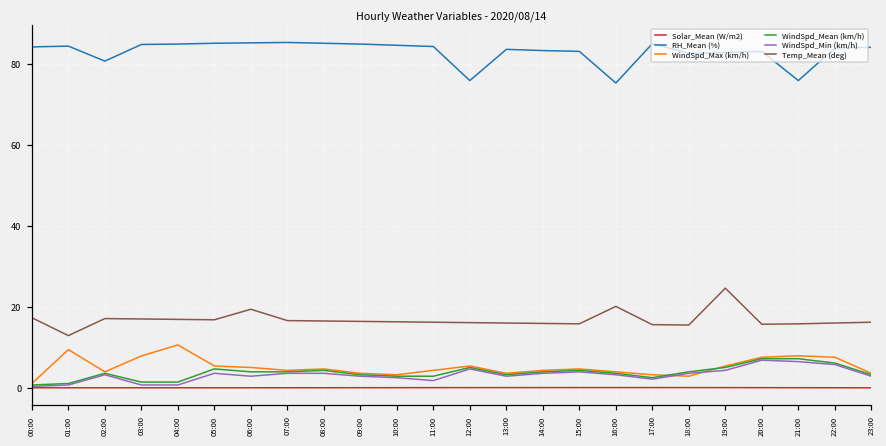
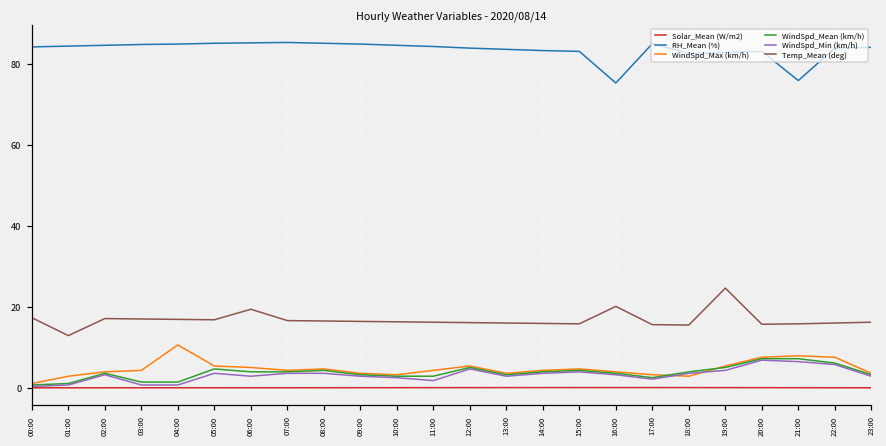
  {
    "Solar_Mean (W/m2)": {
      "01:00": 0,
      "02:00": 0,
      "03:00": 0,
      "04:00": 0,
      "05:00": 0,
      "06:00": 0,
      "07:00": 0,
      "08:00": 0,
      "09:00": 0,
      "10:00": 0,
      "11:00": 0,
      "12:00": 0,
      "13:00": 0,
      "14:00": 0,
      "15:00": 0,
      "16:00": 0,
      "17:00": 0,
      "18:00": 0,
      "19:00": 0,
      "20:00": 0,
      "21:00": 0,
      "22:00": 0,
      "23:00": 0
    },
    "RH_Mean (%)": {
      "00:00": 84,
      "01:00": 84,
-     "02:00": 81,
+     "02:00": 85,
      "03:00": 85,
      "04:00": 85,
      "05:00": 85,
      "06:00": 85,
      "07:00": 85,
      "08:00": 85,
      "09:00": 85,
      "10:00": 85,
      "11:00": 84,
-     "12:00": 76,
+     "12:00": 84,
      "13:00": 84,
      "14:00": 83,
      "15:00": 83,
      "16:00": 75,
      "17:00": 85,
      "21:00": 76,
      "23:00": 84
    },
    "WindSpd_Max (km/h)": {
-     "01:00": 9,
-     "03:00": 8,
+     "01:00": 3,
+     "03:00": 4,
      "04:00": 11,
      "05:00": 5,
      "06:00": 5,
      "11:00": 4,
      "17:00": 3,
      "18:00": 3,
      "21:00": 8,
      "22:00": 8
    },
    "WindSpd_Mean (km/h)": {
      "03:00": 1,
      "04:00": 1,
      "05:00": 5,
      "06:00": 4,
      "11:00": 3,
      "21:00": 7
    },
    "WindSpd_Min (km/h)": {
      "03:00": 1,
      "04:00": 1,
      "05:00": 4,
      "06:00": 3,
      "08:00": 4,
      "11:00": 2,
      "19:00": 4,
      "21:00": 6
    },
    "Temp_Mean (deg)": {
      "00:00": 17,
      "01:00": 13,
      "02:00": 17,
      "03:00": 17,
      "04:00": 17,
      "05:00": 17,
      "06:00": 19,
      "07:00": 17,
      "08:00": 17,
      "09:00": 16,
      "10:00": 16,
      "11:00": 16,
      "12:00": 16,
      "13:00": 16,
      "14:00": 16,
      "15:00": 16,
      "16:00": 20,
      "17:00": 16,
      "18:00": 16,
      "19:00": 25,
      "20:00": 16,
      "21:00": 16,
      "22:00": 16,
      "23:00": 16
    }
  }
